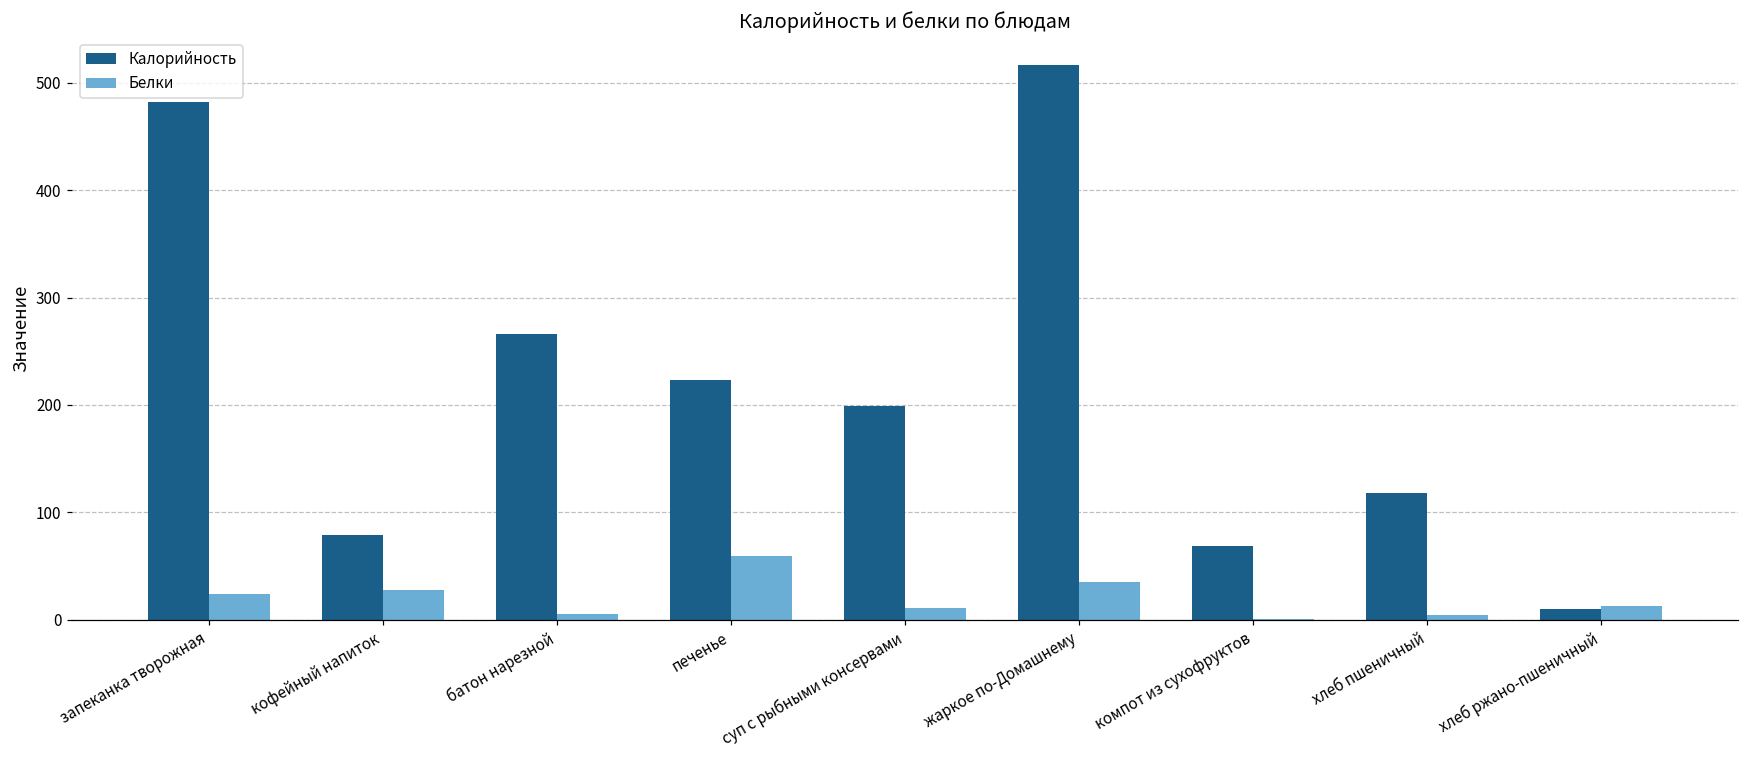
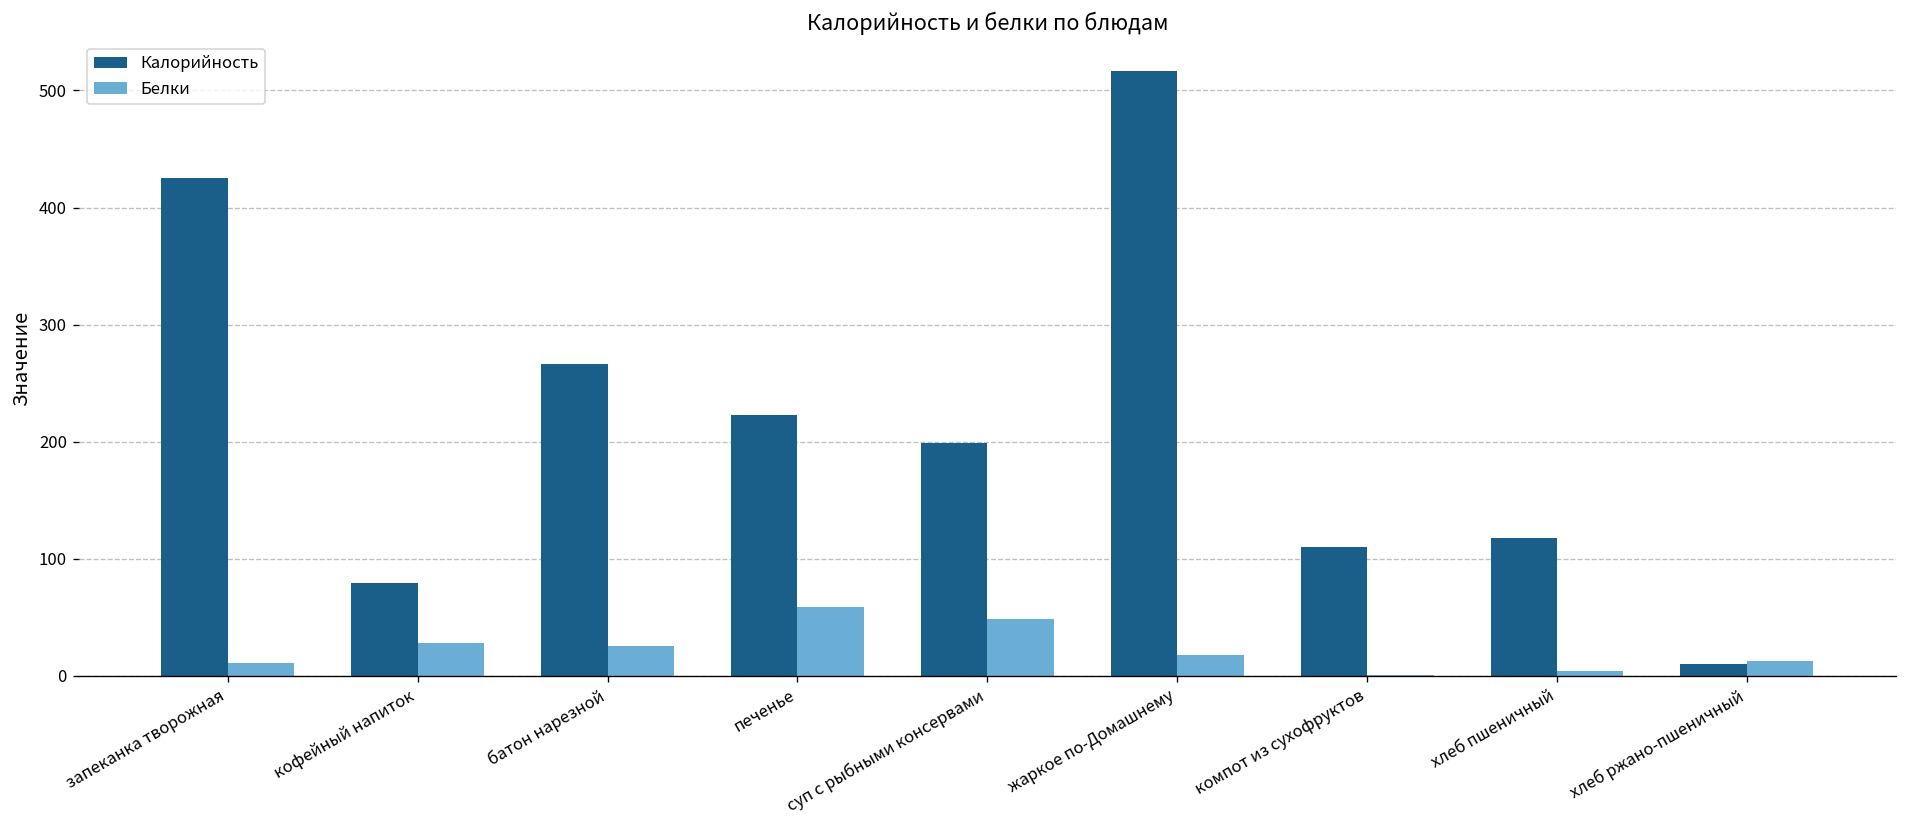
  {
    "Калорийность": {
-     "запеканка творожная": 480,
+     "запеканка творожная": 430,
      "кофейный напиток": 80,
      "батон нарезной": 270,
      "печенье": 220,
      "суп с рыбными консервами": 200,
      "жаркое по-Домашнему": 520,
-     "компот из сухофруктов": 70,
+     "компот из сухофруктов": 110,
      "хлеб пшеничный": 120,
      "хлеб ржано-пшеничный": 10
    },
    "Белки": {
-     "запеканка творожная": 20,
+     "запеканка творожная": 10,
      "кофейный напиток": 30,
-     "батон нарезной": 10,
+     "батон нарезной": 30,
      "печенье": 60,
-     "суп с рыбными консервами": 10,
-     "жаркое по-Домашнему": 40,
+     "суп с рыбными консервами": 50,
+     "жаркое по-Домашнему": 20,
      "хлеб пшеничный": 0,
      "хлеб ржано-пшеничный": 10
    }
  }
